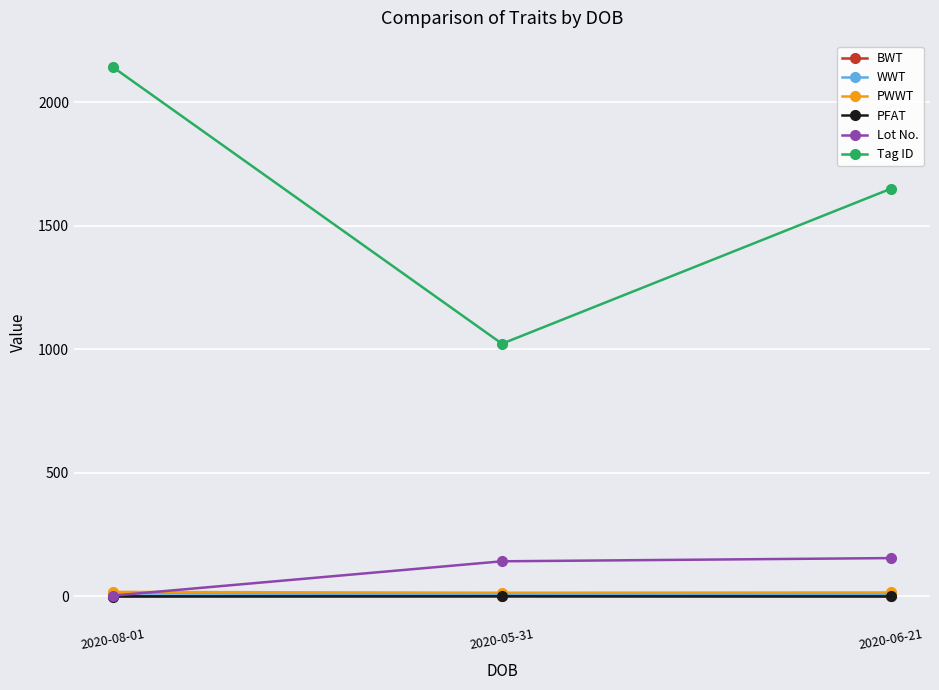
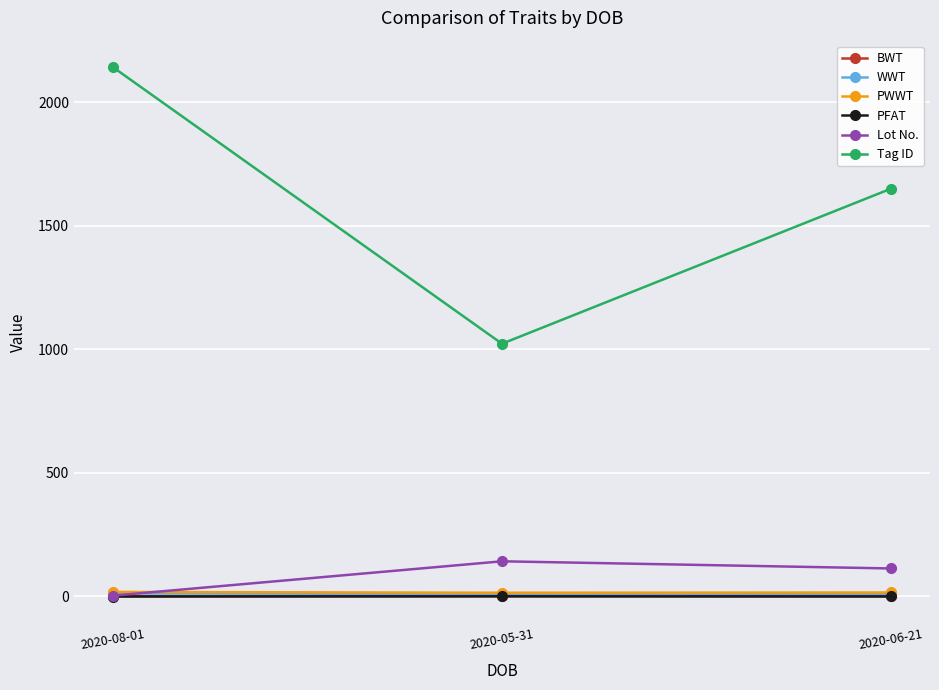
  {
    "PFAT": {
      "2020-06-21": 0
    },
    "Lot No.": {
      "2020-05-31": 140,
-     "2020-06-21": 160
+     "2020-06-21": 110
    },
    "Tag ID": {
      "2020-08-01": 2140,
      "2020-05-31": 1020,
      "2020-06-21": 1650
    }
  }
